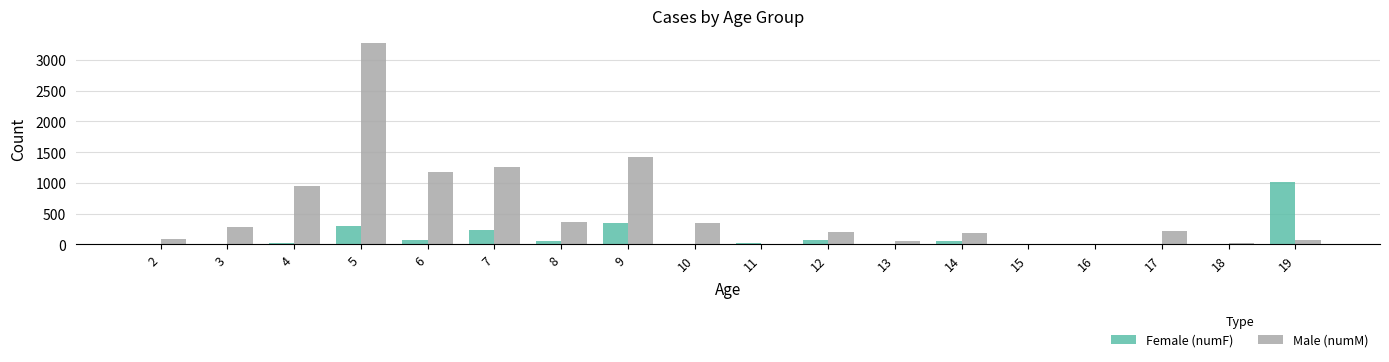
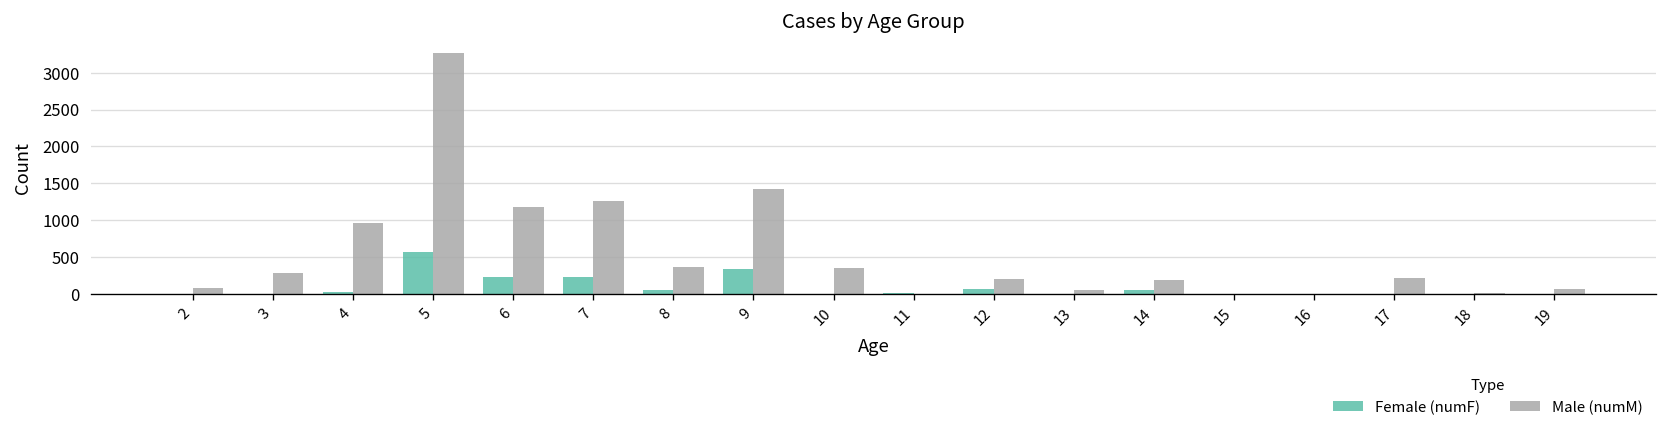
  {
    "Male (numM)": {
      "2": 100,
      "3": 300,
      "4": 1000,
      "5": 3300,
      "6": 1200,
      "7": 1300,
      "8": 400,
      "9": 1400,
      "10": 300,
      "11": 0,
      "12": 200,
      "13": 100,
      "14": 200,
      "17": 200,
      "19": 100
    },
    "Female (numF)": {
      "2": 0,
-     "5": 300,
-     "6": 100,
+     "5": 600,
+     "6": 200,
      "7": 200,
      "8": 100,
      "9": 300,
      "10": 0,
      "12": 100,
      "14": 100,
      "15": 0,
      "16": 0,
      "17": 0,
      "18": 0,
-     "19": 1000
+     "19": 0
    }
  }
